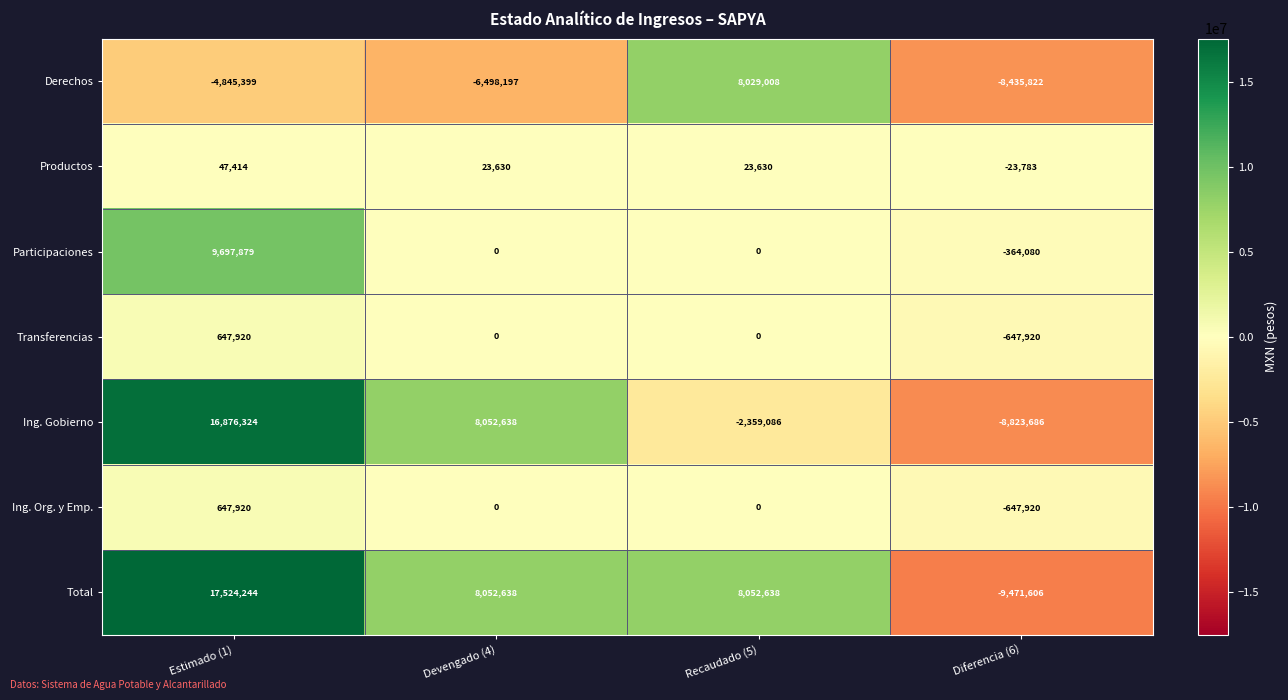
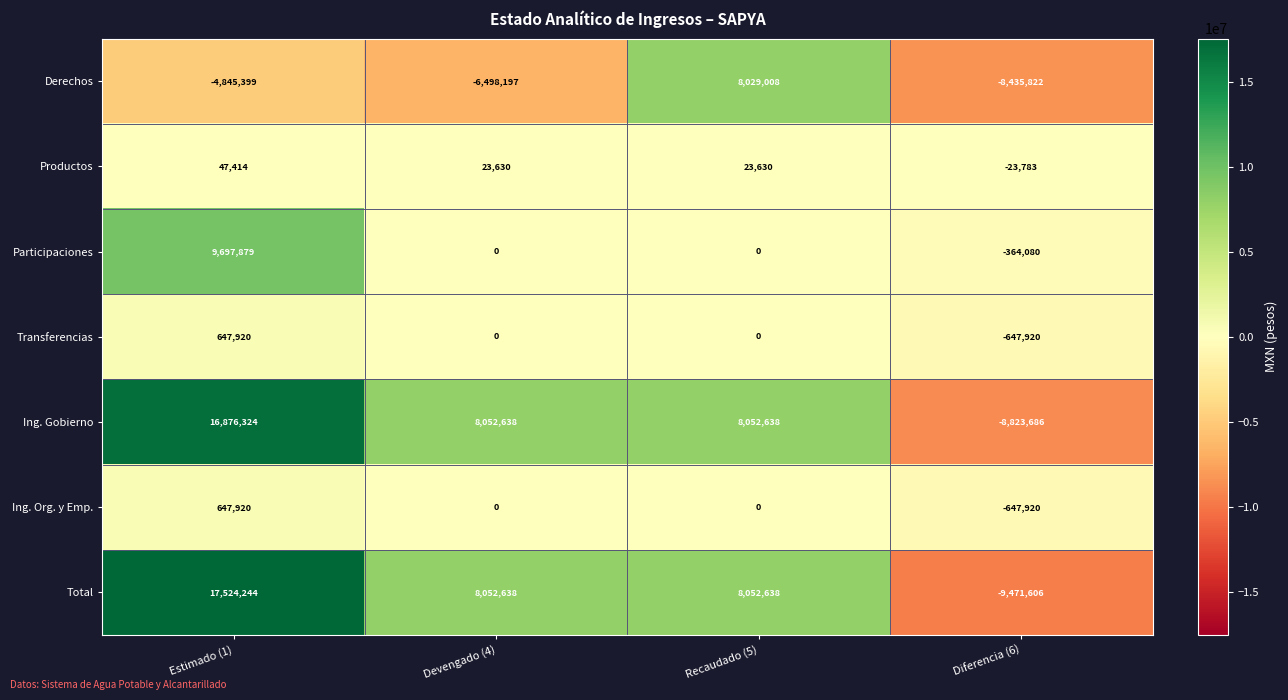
  {
    "Derechos": {
      "Estimado (1)": "-4,845,399",
      "Devengado (4)": "-6,498,197",
      "Recaudado (5)": "8,029,008",
      "Diferencia (6)": "-8,435,822"
    },
    "Productos": {
      "Estimado (1)": "47,414",
      "Devengado (4)": "23,630",
      "Recaudado (5)": "23,630",
      "Diferencia (6)": "-23,783"
    },
    "Participaciones": {
      "Estimado (1)": "9,697,879",
      "Devengado (4)": "0",
      "Recaudado (5)": "0",
      "Diferencia (6)": "-364,080"
    },
    "Transferencias": {
      "Estimado (1)": "647,920",
      "Devengado (4)": "0",
      "Recaudado (5)": "0",
      "Diferencia (6)": "-647,920"
    },
    "Ing. Gobierno": {
      "Estimado (1)": "16,876,324",
      "Devengado (4)": "8,052,638",
-     "Recaudado (5)": "-2,359,086",
+     "Recaudado (5)": "8,052,638",
      "Diferencia (6)": "-8,823,686"
    },
    "Ing. Org. y Emp.": {
      "Estimado (1)": "647,920",
      "Devengado (4)": "0",
      "Recaudado (5)": "0",
      "Diferencia (6)": "-647,920"
    },
    "Total": {
      "Estimado (1)": "17,524,244",
      "Devengado (4)": "8,052,638",
      "Recaudado (5)": "8,052,638",
      "Diferencia (6)": "-9,471,606"
    }
  }
